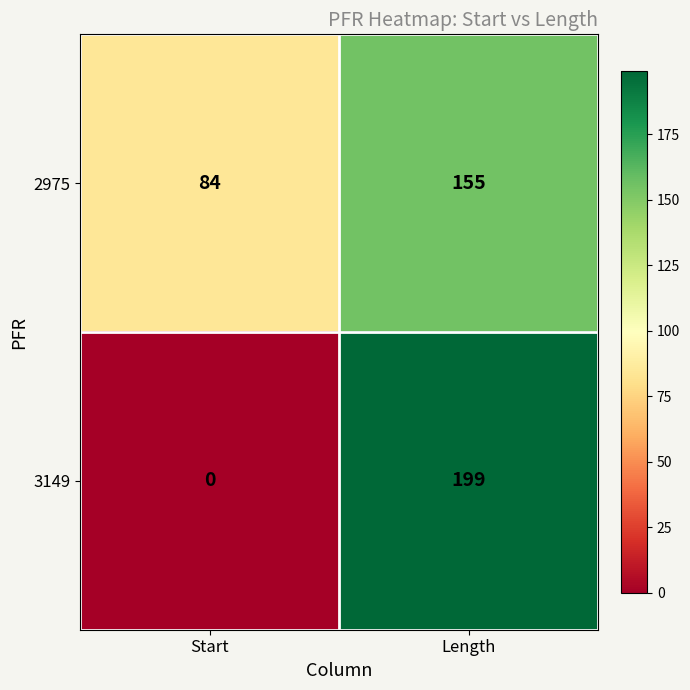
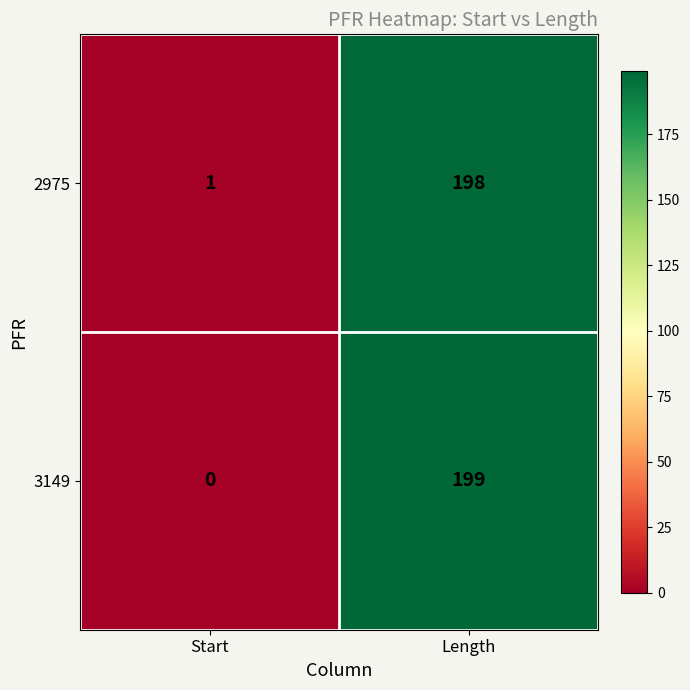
  {
    "2975": {
-     "Start": 84,
-     "Length": 155
+     "Start": 1,
+     "Length": 198
    },
    "3149": {
      "Start": 0,
      "Length": 199
    }
  }
